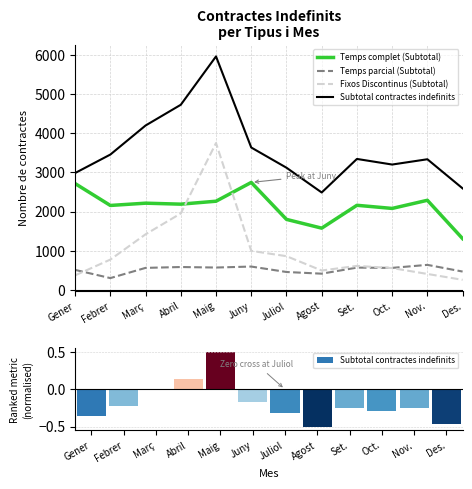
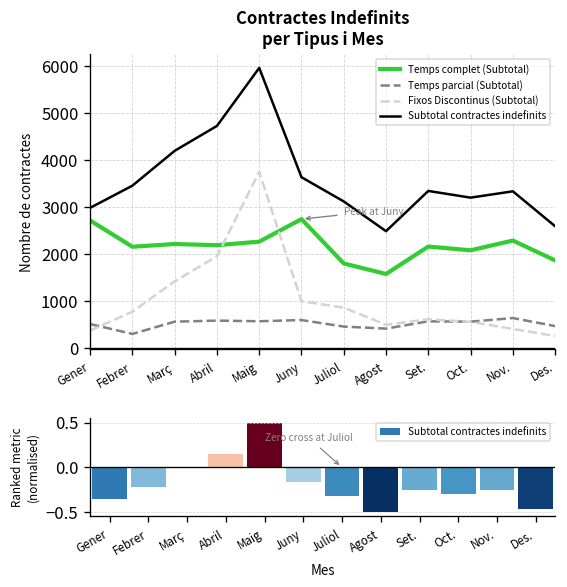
  {
    "Contractes Indefinits per Tipus i Mes": {
      "Temps complet (Subtotal)": {
        "Gener": 2700,
        "Febrer": 2200,
        "Març": 2200,
        "Abril": 2200,
        "Maig": 2300,
        "Juny": 2700,
        "Juliol": 1800,
        "Agost": 1600,
        "Set.": 2200,
        "Oct.": 2100,
        "Nov.": 2300,
-       "Des.": 1300
+       "Des.": 1900
      },
      "Temps parcial (Subtotal)": {
        "Gener": 500,
        "Febrer": 300,
        "Març": 600,
        "Abril": 600,
        "Maig": 600,
        "Juny": 600,
        "Juliol": 500,
        "Agost": 400,
        "Nov.": 600,
        "Des.": 500
      },
      "Fixos Discontinus (Subtotal)": {
        "Gener": 400,
        "Febrer": 800,
        "Març": 1400,
        "Abril": 2000,
        "Maig": 3800,
        "Juny": 1000,
        "Juliol": 900,
        "Agost": 500,
        "Nov.": 400,
        "Des.": 300
      }
    }
  }
